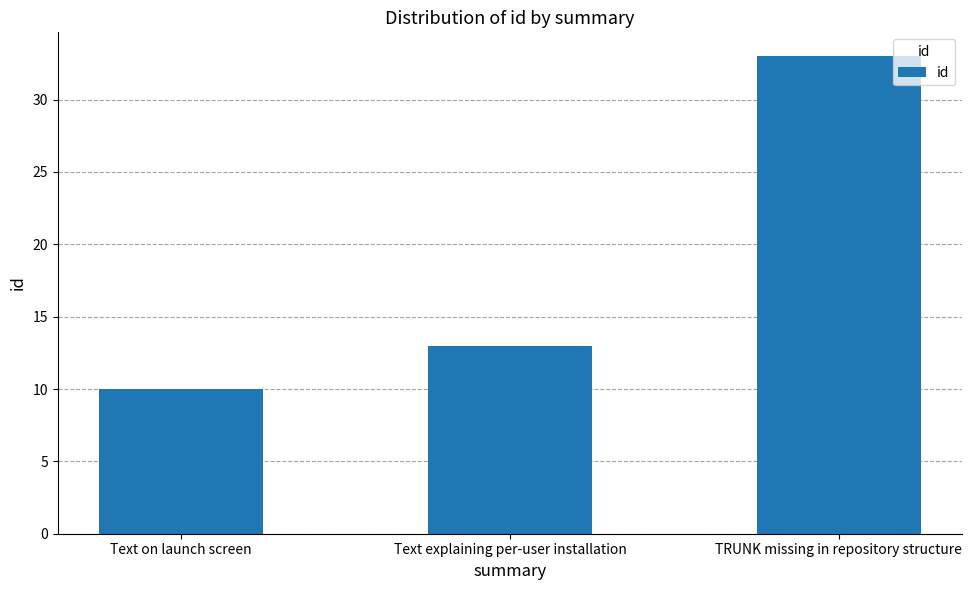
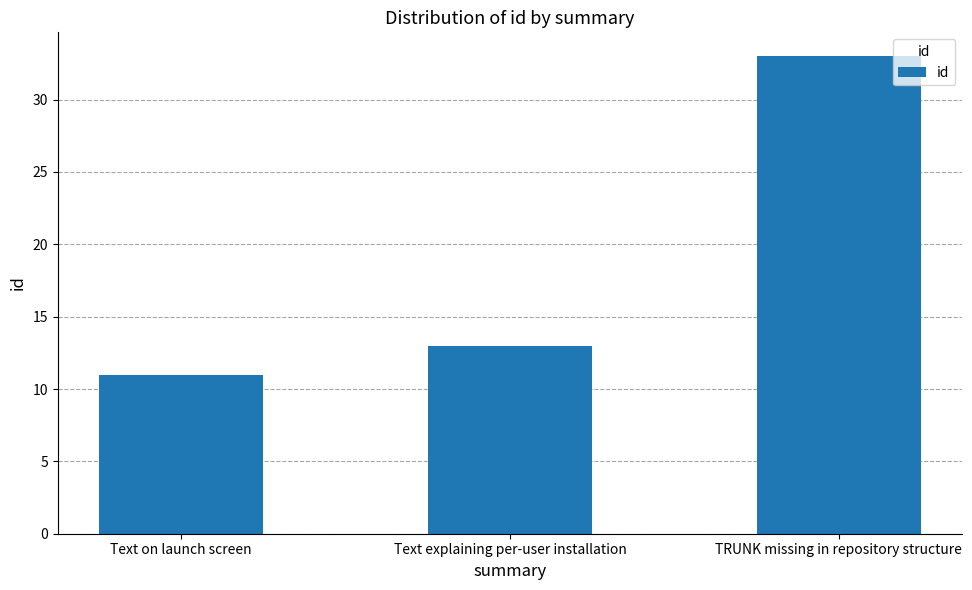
  {
-   "Text on launch screen": 10,
+   "Text on launch screen": 11,
    "Text explaining per-user installation": 13,
    "TRUNK missing in repository structure": 33
  }
